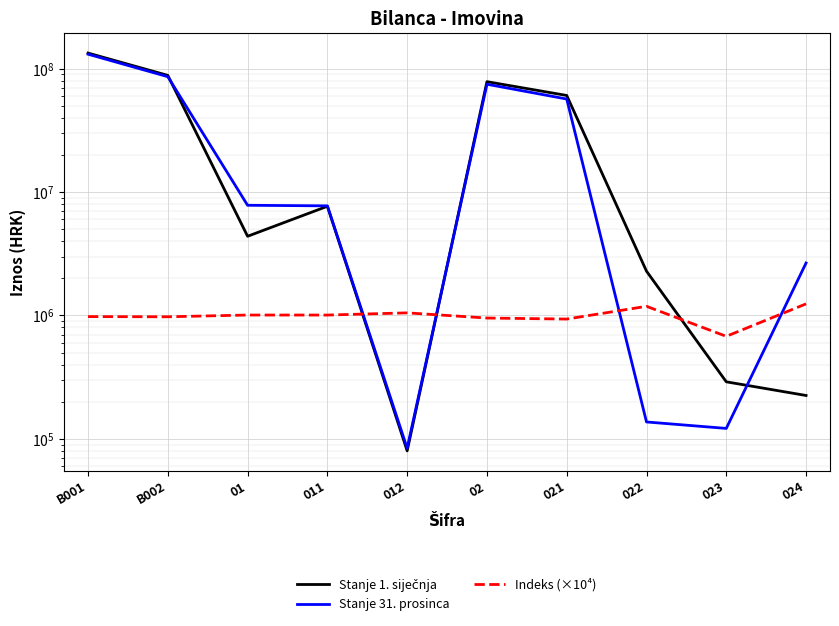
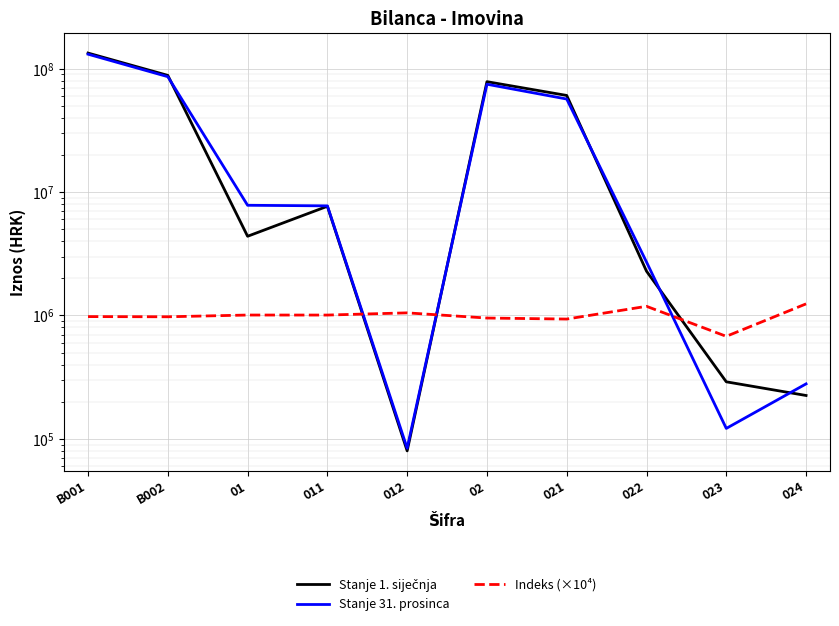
  {
    "Stanje 1. siječnja": {
      "01": 4400000,
      "012": 80000,
      "02": 80000000,
      "021": 60000000,
      "022": 2300000,
      "023": 290000,
      "024": 220000
    },
    "Stanje 31. prosinca": {
      "01": 8000000,
      "012": 80000,
      "02": 70000000,
      "021": 60000000,
-     "022": 140000,
+     "022": 2700000,
      "023": 120000,
-     "024": 2700000
+     "024": 280000
    },
    "Indeks (×10⁴)": {
      "B001": 1000000,
      "B002": 1000000,
      "01": 1000000,
      "011": 1000000,
      "012": 1100000,
      "02": 1000000,
      "021": 900000,
      "022": 1200000,
      "023": 700000,
      "024": 1200000
    }
  }
